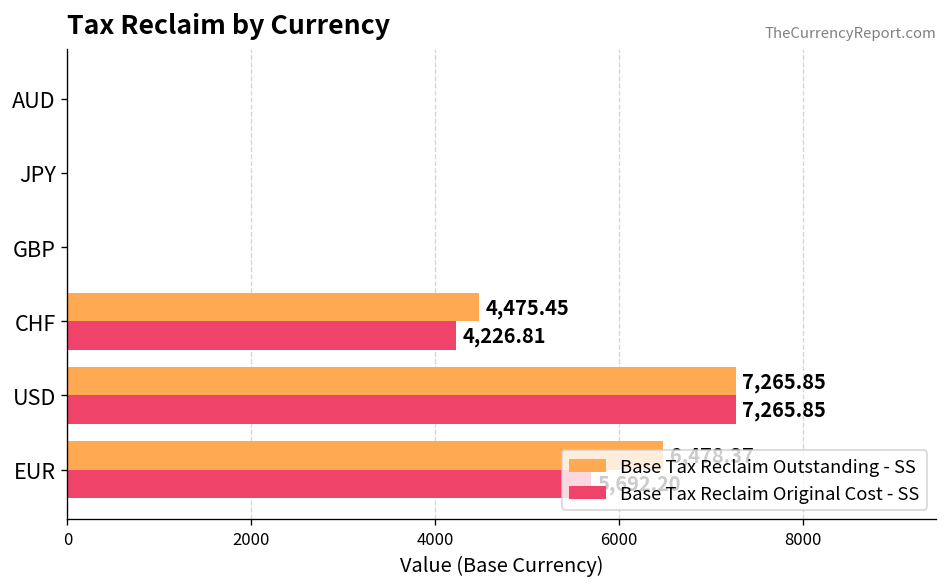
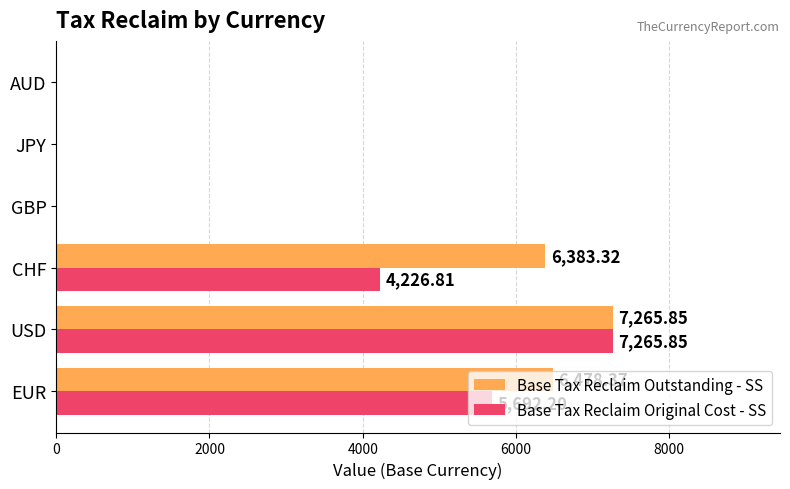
  {
    "Base Tax Reclaim Outstanding - SS": {
-     "CHF": "4,475.45",
+     "CHF": "6,383.32",
      "USD": "7,265.85"
    },
    "Base Tax Reclaim Original Cost - SS": {
      "CHF": "4,226.81",
      "USD": "7,265.85"
    }
  }
